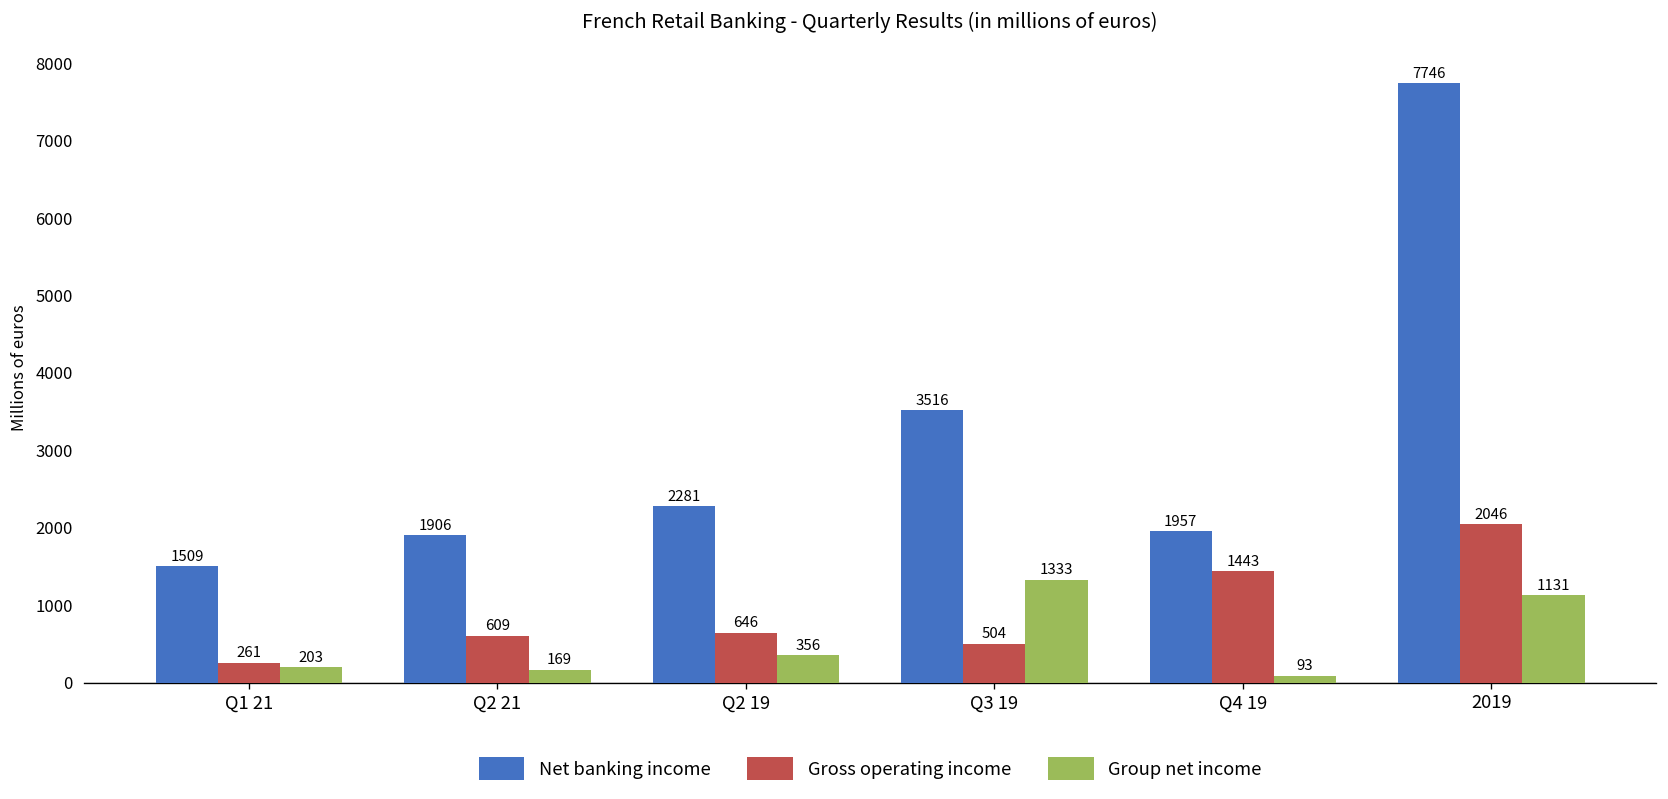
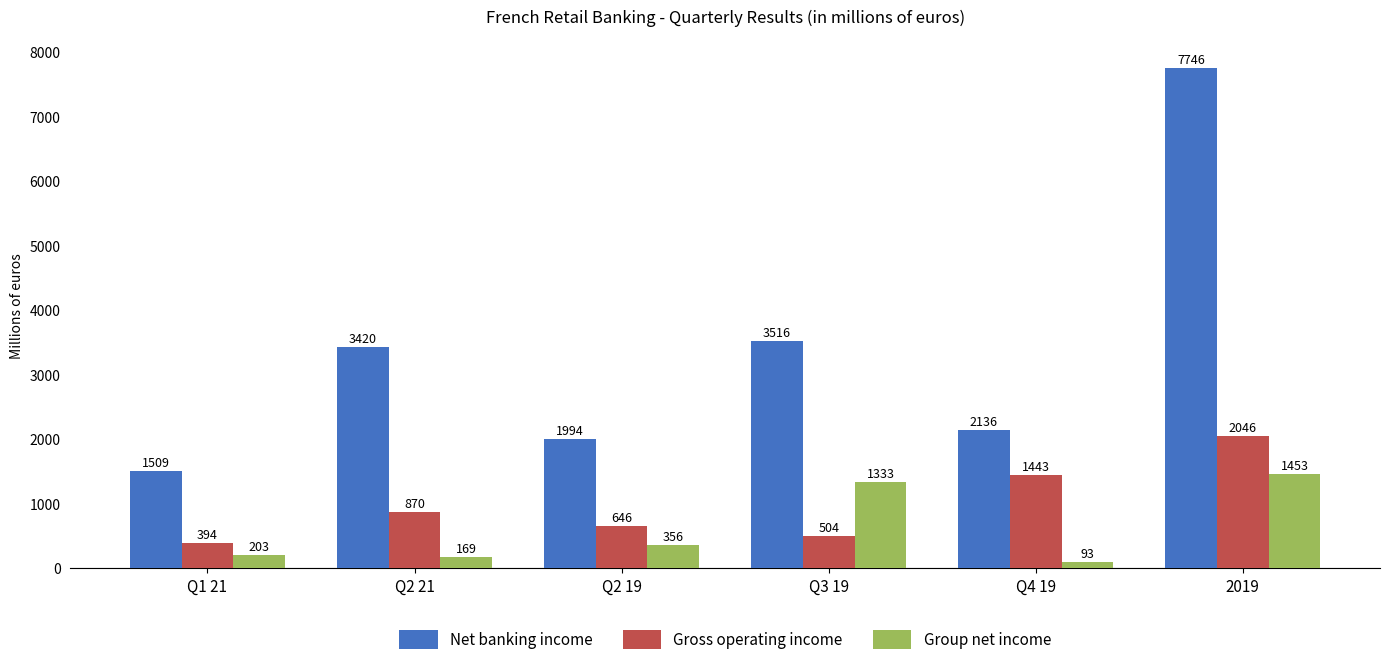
  {
    "Net banking income": {
      "Q1 21": 1509,
-     "Q2 21": 1906,
-     "Q2 19": 2281,
+     "Q2 21": 3420,
+     "Q2 19": 1994,
      "Q3 19": 3516,
-     "Q4 19": 1957,
+     "Q4 19": 2136,
      "2019": 7746
    },
    "Gross operating income": {
-     "Q1 21": 261,
-     "Q2 21": 609,
+     "Q1 21": 394,
+     "Q2 21": 870,
      "Q2 19": 646,
      "Q3 19": 504,
      "Q4 19": 1443,
      "2019": 2046
    },
    "Group net income": {
      "Q1 21": 203,
      "Q2 21": 169,
      "Q2 19": 356,
      "Q3 19": 1333,
      "Q4 19": 93,
-     "2019": 1131
+     "2019": 1453
    }
  }
